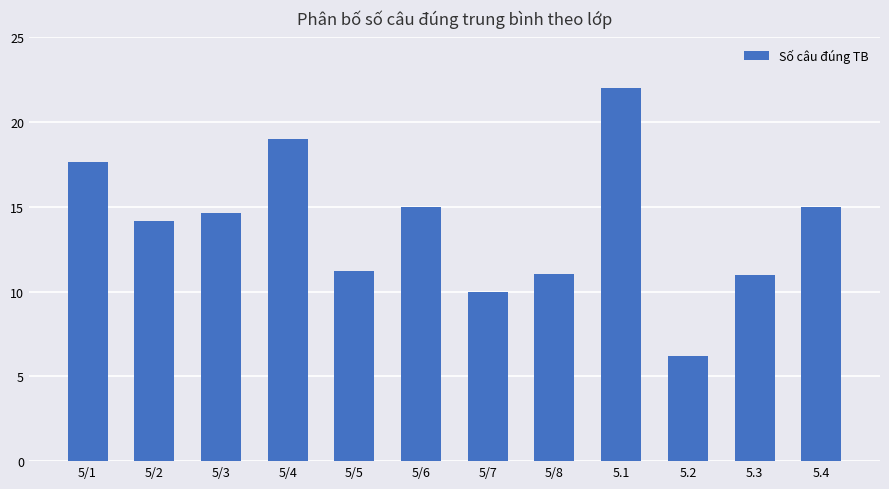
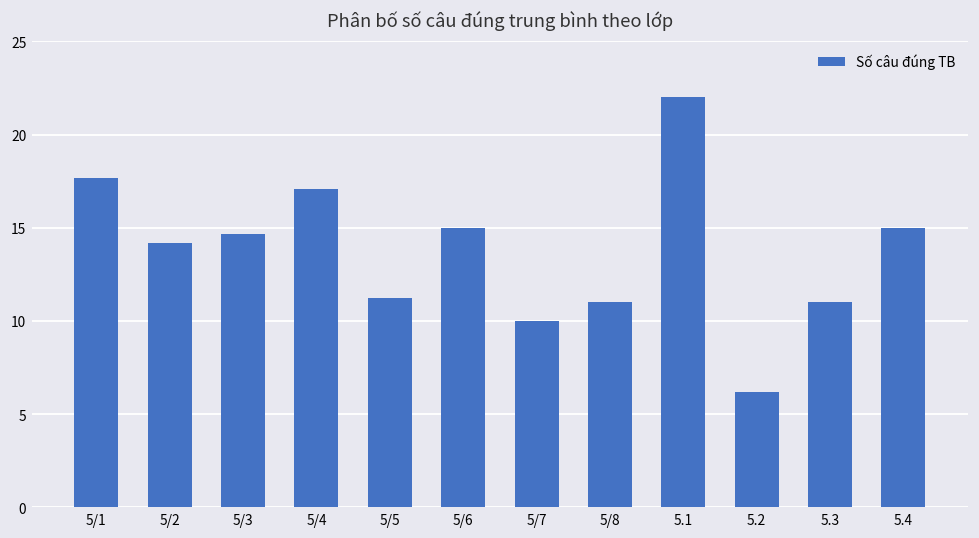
  {
    "5/1": 17.7,
    "5/2": 14.2,
    "5/3": 14.6,
-   "5/4": 19.0,
+   "5/4": 17.1,
    "5/5": 11.3,
    "5/6": 15.0,
    "5/7": 10.0,
    "5/8": 11.0,
    "5.1": 22.0,
    "5.2": 6.2,
    "5.3": 11.0,
    "5.4": 15.0
  }
